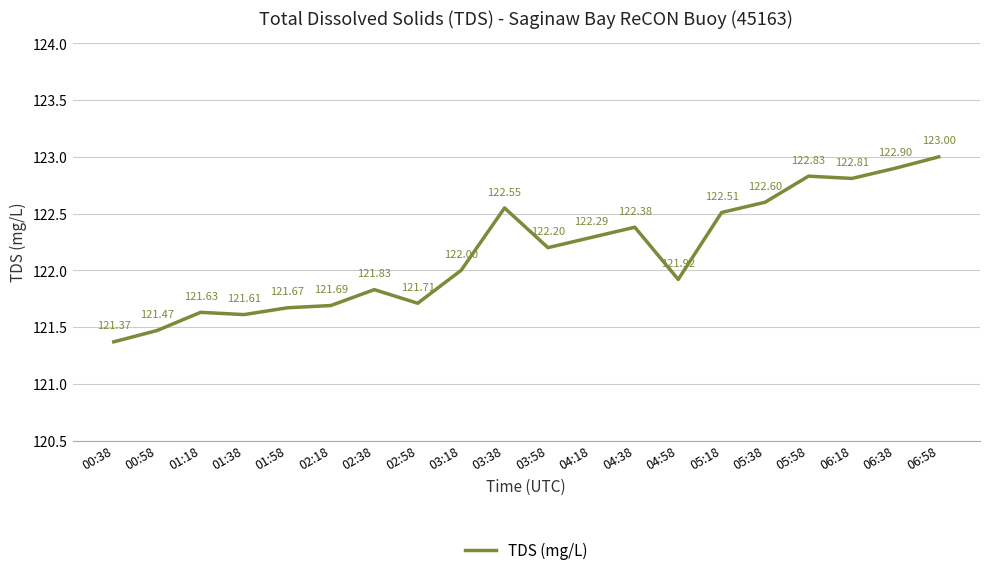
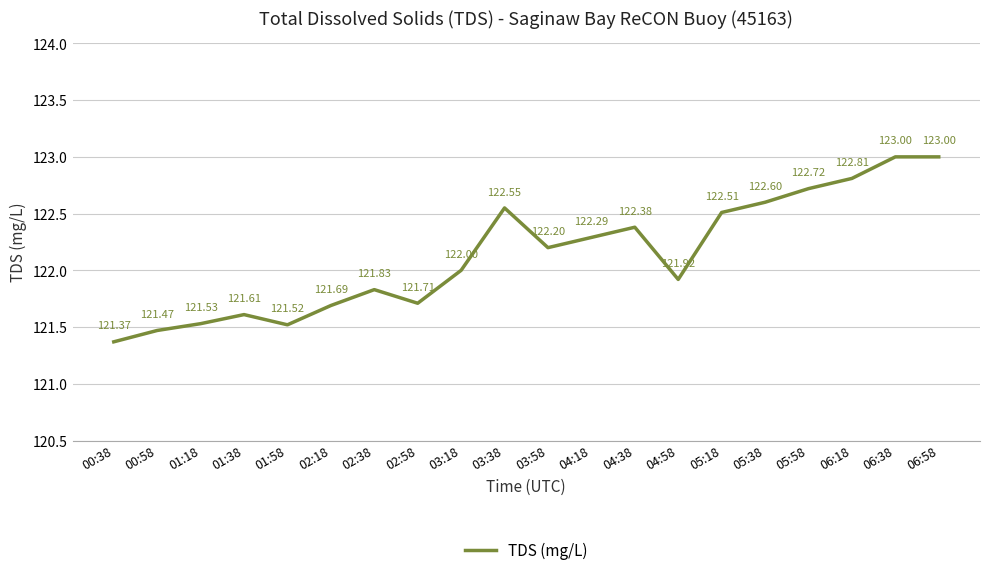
  {
    "00:38": 121.37,
    "00:58": 121.47,
-   "01:18": 121.63,
+   "01:18": 121.53,
    "01:38": 121.61,
-   "01:58": 121.67,
+   "01:58": 121.52,
    "02:18": 121.69,
    "02:38": 121.83,
    "02:58": 121.71,
    "03:18": 122.00,
    "03:38": 122.55,
    "03:58": 122.20,
    "04:18": 122.29,
    "04:38": 122.38,
    "04:58": 121.92,
    "05:18": 122.51,
    "05:38": 122.60,
-   "05:58": 122.83,
+   "05:58": 122.72,
    "06:18": 122.81,
-   "06:38": 122.90,
+   "06:38": 123.00,
    "06:58": 123.00
  }
